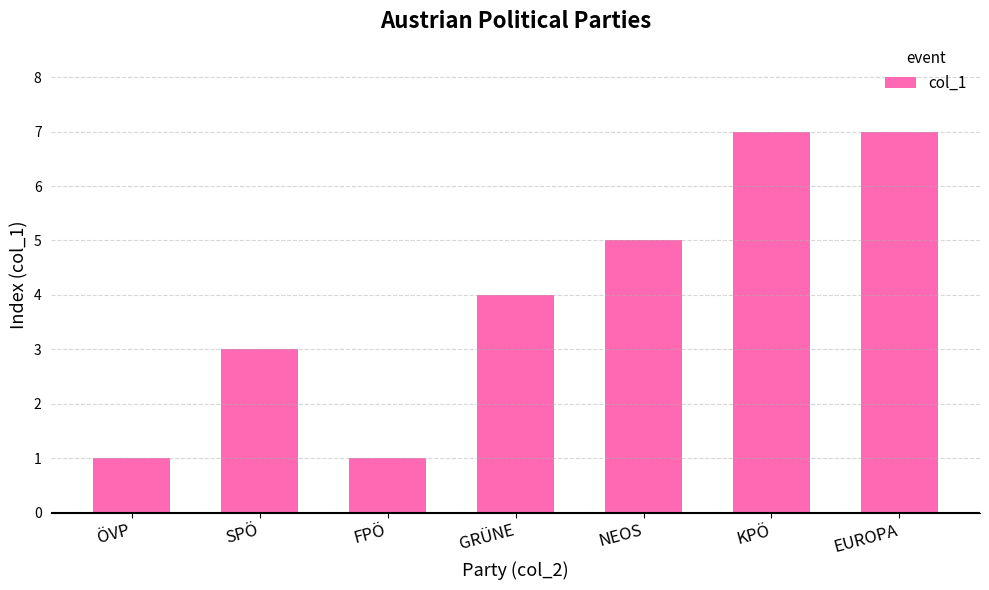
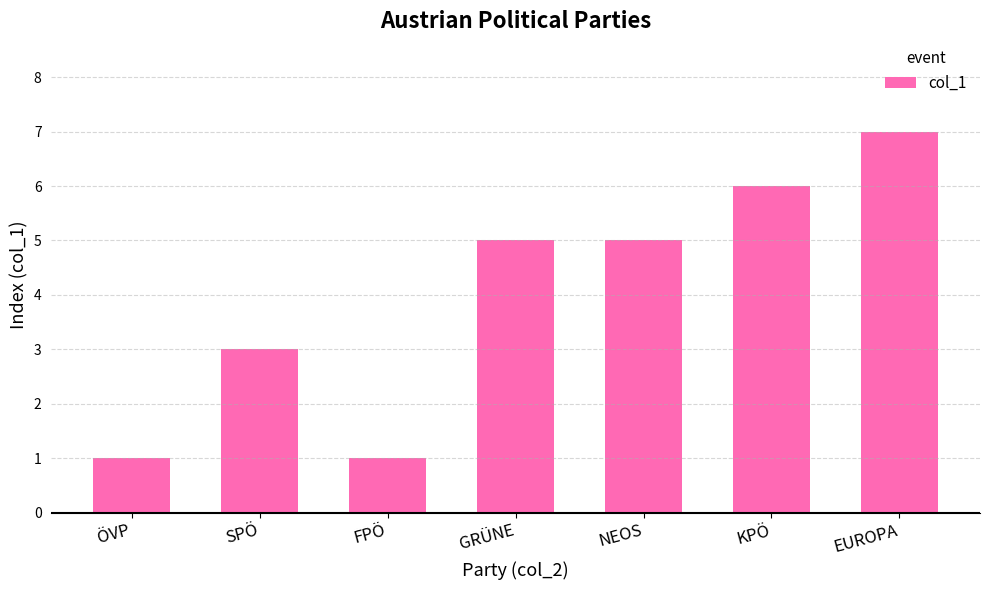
  {
    "ÖVP": 1,
    "SPÖ": 3,
    "FPÖ": 1,
-   "GRÜNE": 4,
+   "GRÜNE": 5,
    "NEOS": 5,
-   "KPÖ": 7,
+   "KPÖ": 6,
    "EUROPA": 7
  }
